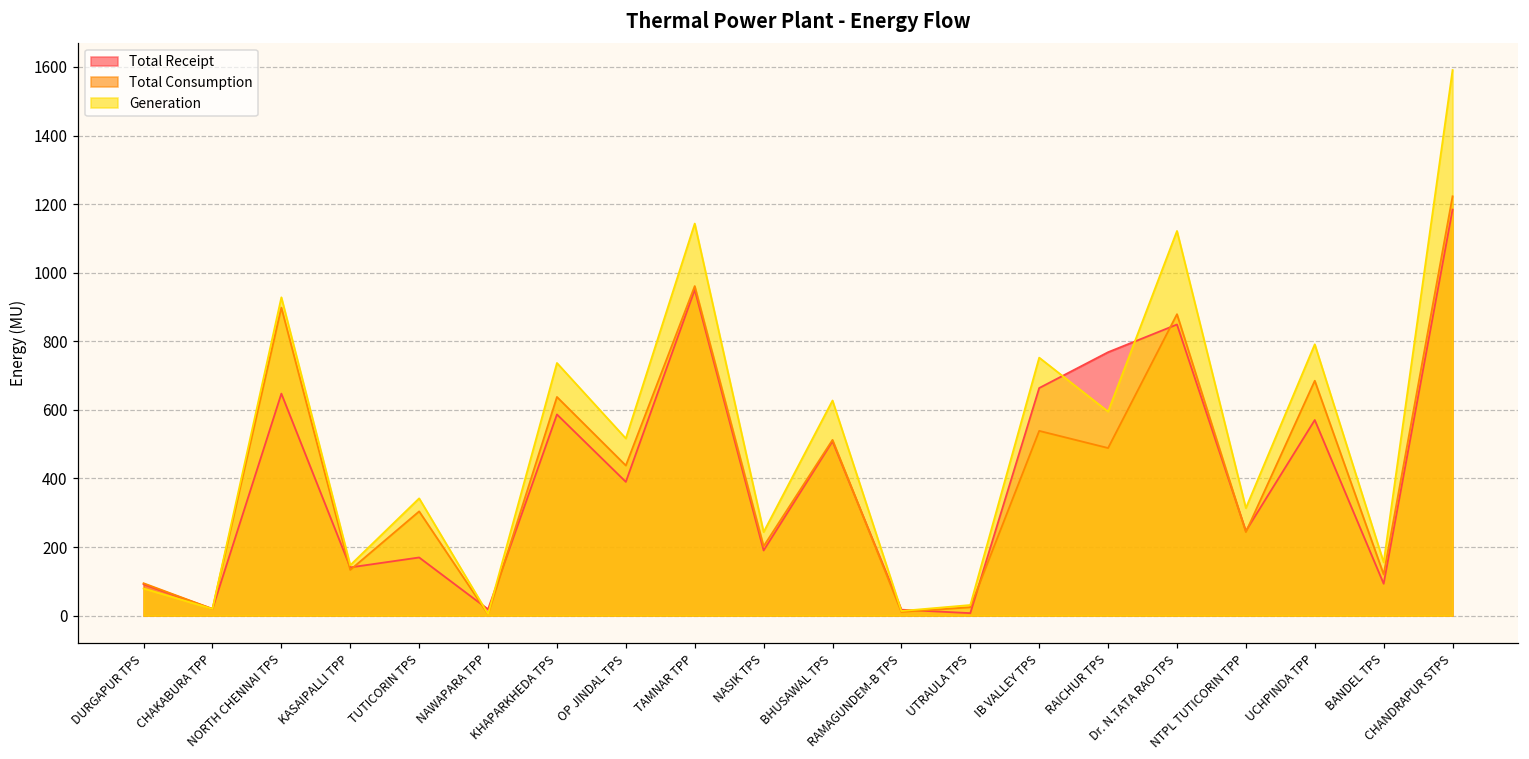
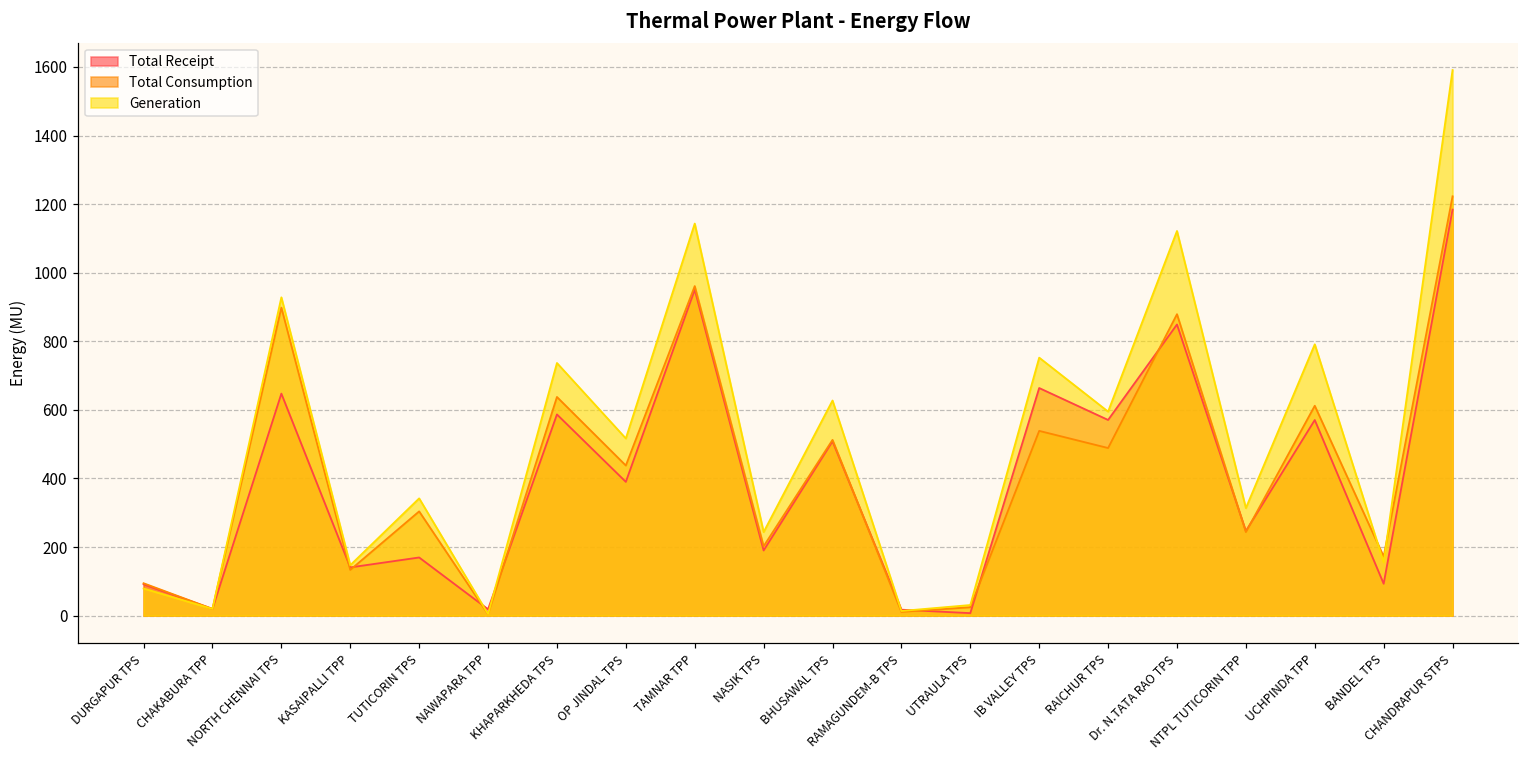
  {
    "Total Receipt": {
      "NORTH CHENNAI TPS": 650,
      "TUTICORIN TPS": 170,
      "NAWAPARA TPP": 20,
      "KHAPARKHEDA TPS": 590,
      "OP JINDAL TPS": 390,
      "TAMNAR TPP": 950,
      "NASIK TPS": 190,
      "UTRAULA TPS": 10,
      "IB VALLEY TPS": 660,
-     "RAICHUR TPS": 770,
+     "RAICHUR TPS": 570,
      "Dr. N.TATA RAO TPS": 850,
      "UCHPINDA TPP": 570,
      "BANDEL TPS": 90,
      "CHANDRAPUR STPS": 1180
    },
    "Total Consumption": {
      "NORTH CHENNAI TPS": 900,
      "TUTICORIN TPS": 300,
      "KHAPARKHEDA TPS": 640,
      "OP JINDAL TPS": 440,
      "TAMNAR TPP": 960,
      "NASIK TPS": 200,
      "IB VALLEY TPS": 540,
      "RAICHUR TPS": 490,
      "Dr. N.TATA RAO TPS": 880,
-     "UCHPINDA TPP": 690,
-     "BANDEL TPS": 120,
+     "UCHPINDA TPP": 610,
+     "BANDEL TPS": 170,
      "CHANDRAPUR STPS": 1220
    },
    "Generation": {
      "DURGAPUR TPS": 80,
      "NORTH CHENNAI TPS": 930,
      "TUTICORIN TPS": 340,
      "KHAPARKHEDA TPS": 740,
      "OP JINDAL TPS": 520,
      "TAMNAR TPP": 1140,
      "NASIK TPS": 240,
      "BHUSAWAL TPS": 630,
      "IB VALLEY TPS": 750,
      "RAICHUR TPS": 590,
      "Dr. N.TATA RAO TPS": 1120,
      "NTPL TUTICORIN TPP": 310,
      "UCHPINDA TPP": 790,
      "BANDEL TPS": 160,
      "CHANDRAPUR STPS": 1590
    }
  }
